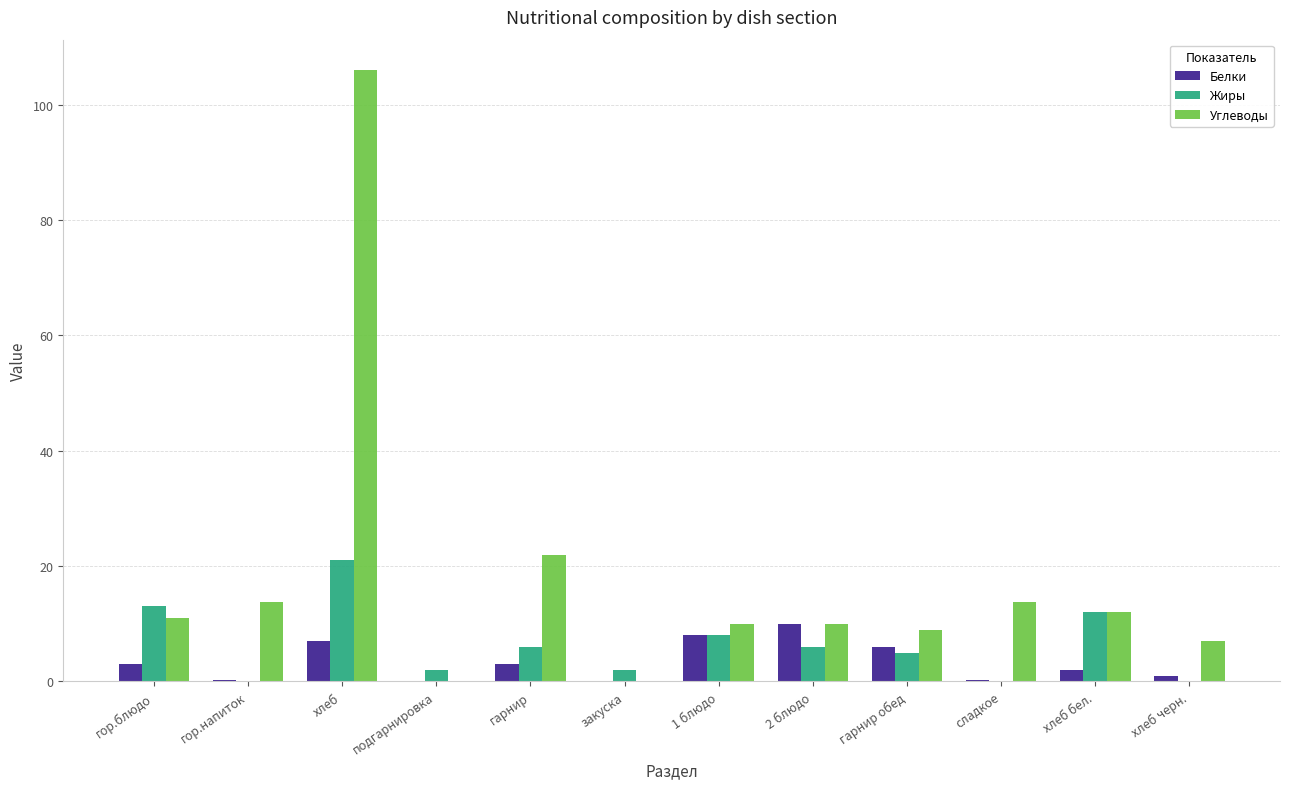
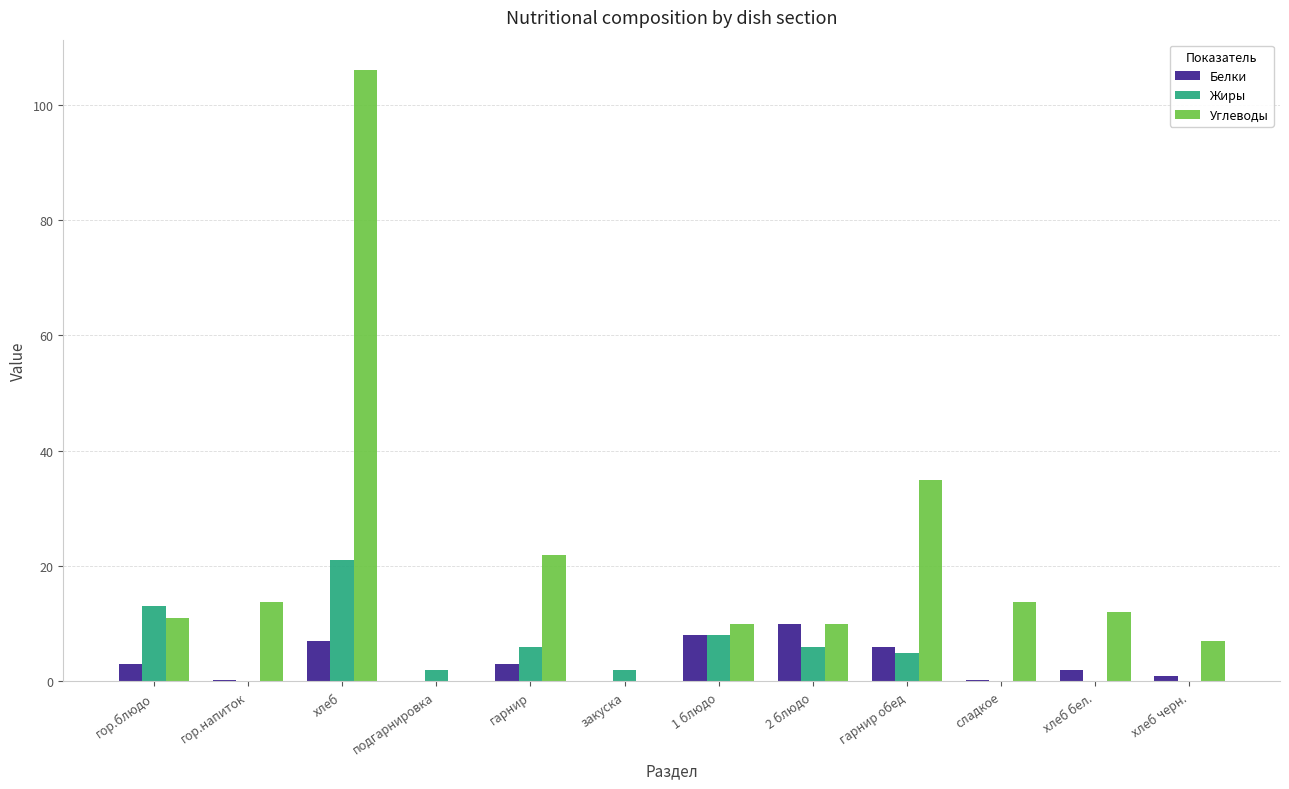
  {
    "Белки": {
      "гор.блюдо": 3,
      "хлеб": 7,
      "подгарнировка": 0,
      "гарнир": 3,
      "закуска": 0,
      "1 блюдо": 8,
      "2 блюдо": 10,
      "гарнир обед": 6,
      "хлеб бел.": 2,
      "хлеб черн.": 1
    },
    "Жиры": {
      "гор.блюдо": 13,
      "гор.напиток": 0,
      "хлеб": 21,
      "подгарнировка": 2,
      "гарнир": 6,
      "закуска": 2,
      "1 блюдо": 8,
      "2 блюдо": 6,
      "гарнир обед": 5,
      "сладкое": 0,
-     "хлеб бел.": 12,
+     "хлеб бел.": 0,
      "хлеб черн.": 0
    },
    "Углеводы": {
      "гор.блюдо": 11,
      "гор.напиток": 14,
      "хлеб": 106,
      "подгарнировка": 0,
      "гарнир": 22,
      "закуска": 0,
      "1 блюдо": 10,
      "2 блюдо": 10,
-     "гарнир обед": 9,
+     "гарнир обед": 35,
      "сладкое": 14,
      "хлеб бел.": 12,
      "хлеб черн.": 7
    }
  }
